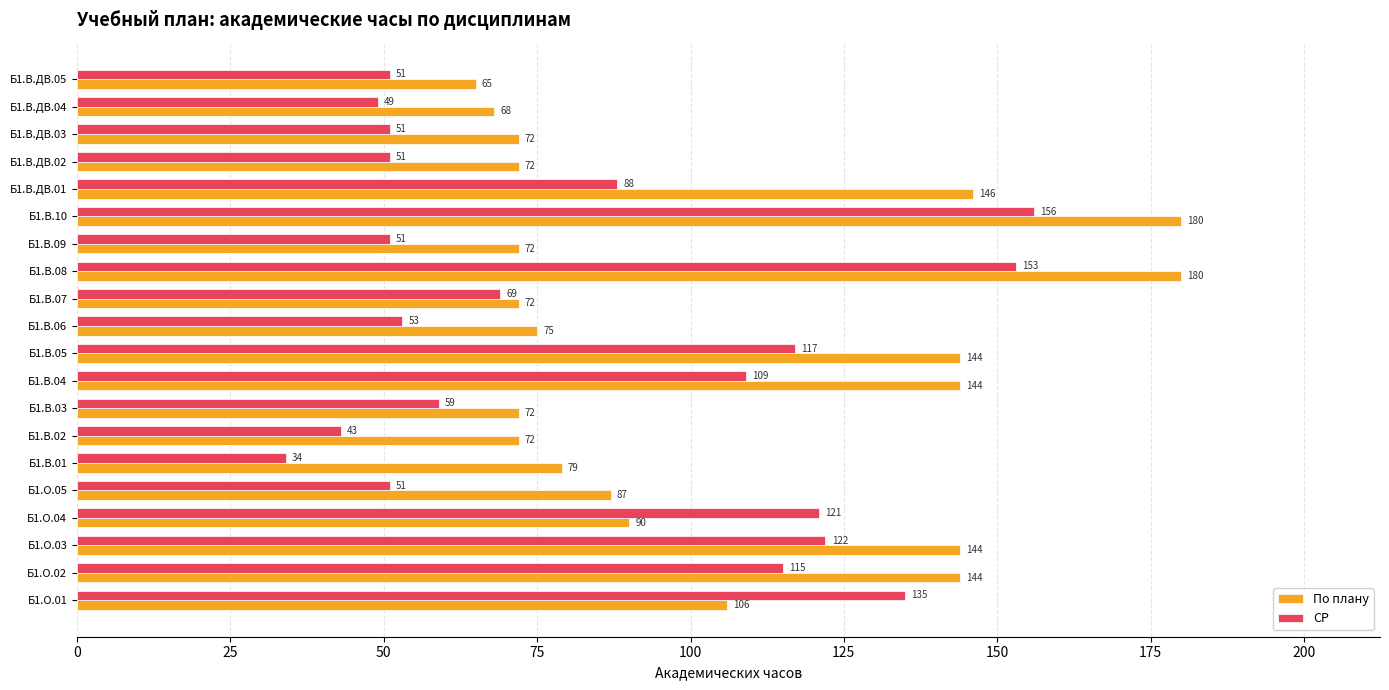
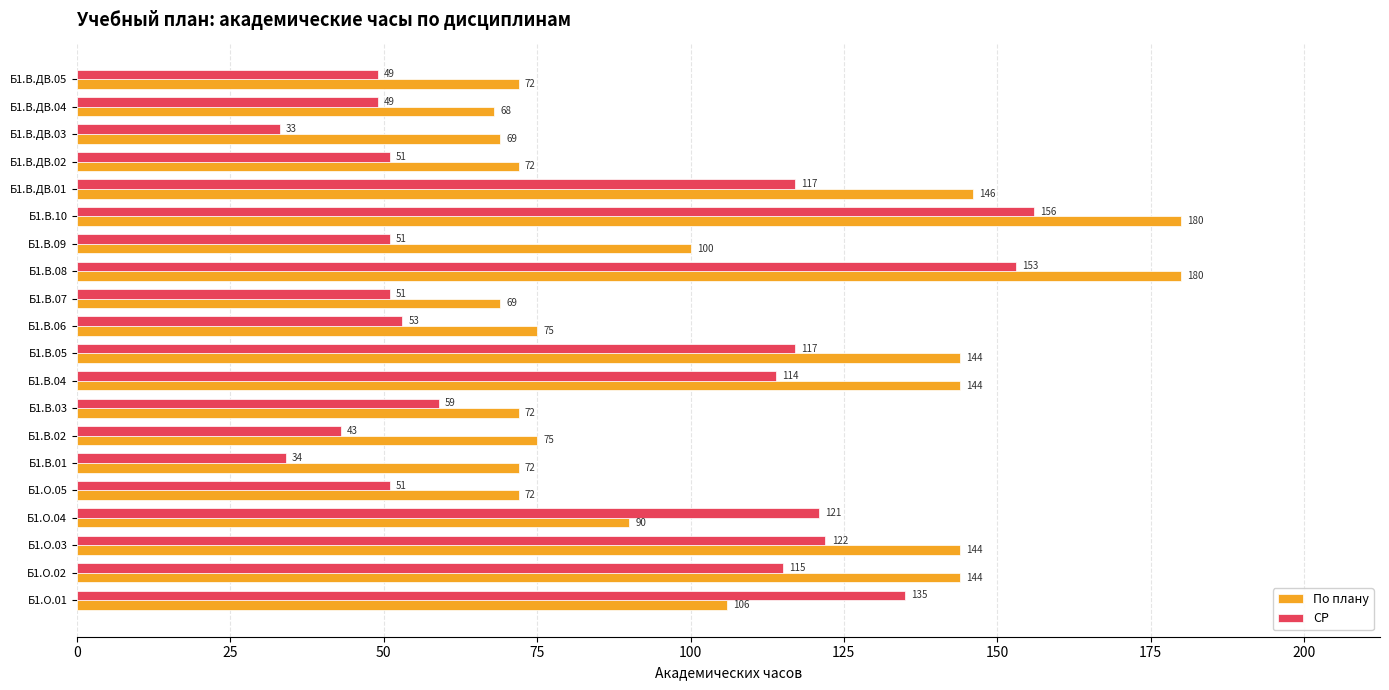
  {
    "По плану": {
-     "Б1.В.ДВ.05": 65,
+     "Б1.В.ДВ.05": 72,
      "Б1.В.ДВ.04": 68,
-     "Б1.В.ДВ.03": 72,
+     "Б1.В.ДВ.03": 69,
      "Б1.В.ДВ.02": 72,
      "Б1.В.ДВ.01": 146,
      "Б1.В.10": 180,
-     "Б1.В.09": 72,
+     "Б1.В.09": 100,
      "Б1.В.08": 180,
-     "Б1.В.07": 72,
+     "Б1.В.07": 69,
      "Б1.В.06": 75,
      "Б1.В.05": 144,
      "Б1.В.04": 144,
      "Б1.В.03": 72,
-     "Б1.В.02": 72,
-     "Б1.В.01": 79,
-     "Б1.О.05": 87,
+     "Б1.В.02": 75,
+     "Б1.В.01": 72,
+     "Б1.О.05": 72,
      "Б1.О.04": 90,
      "Б1.О.03": 144,
      "Б1.О.02": 144,
      "Б1.О.01": 106
    },
    "СР": {
-     "Б1.В.ДВ.05": 51,
+     "Б1.В.ДВ.05": 49,
      "Б1.В.ДВ.04": 49,
-     "Б1.В.ДВ.03": 51,
+     "Б1.В.ДВ.03": 33,
      "Б1.В.ДВ.02": 51,
-     "Б1.В.ДВ.01": 88,
+     "Б1.В.ДВ.01": 117,
      "Б1.В.10": 156,
      "Б1.В.09": 51,
      "Б1.В.08": 153,
-     "Б1.В.07": 69,
+     "Б1.В.07": 51,
      "Б1.В.06": 53,
      "Б1.В.05": 117,
-     "Б1.В.04": 109,
+     "Б1.В.04": 114,
      "Б1.В.03": 59,
      "Б1.В.02": 43,
      "Б1.В.01": 34,
      "Б1.О.05": 51,
      "Б1.О.04": 121,
      "Б1.О.03": 122,
      "Б1.О.02": 115,
      "Б1.О.01": 135
    }
  }
